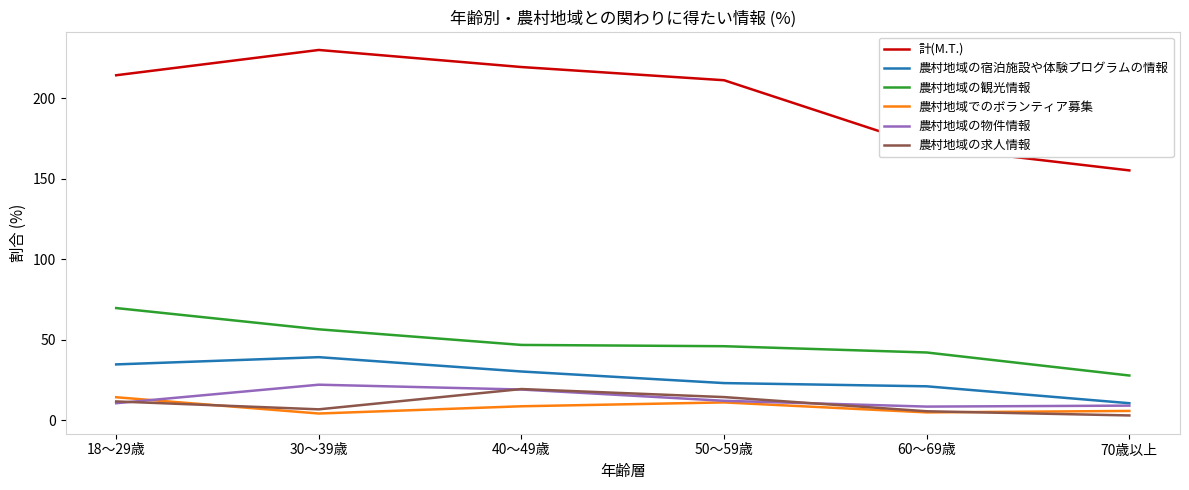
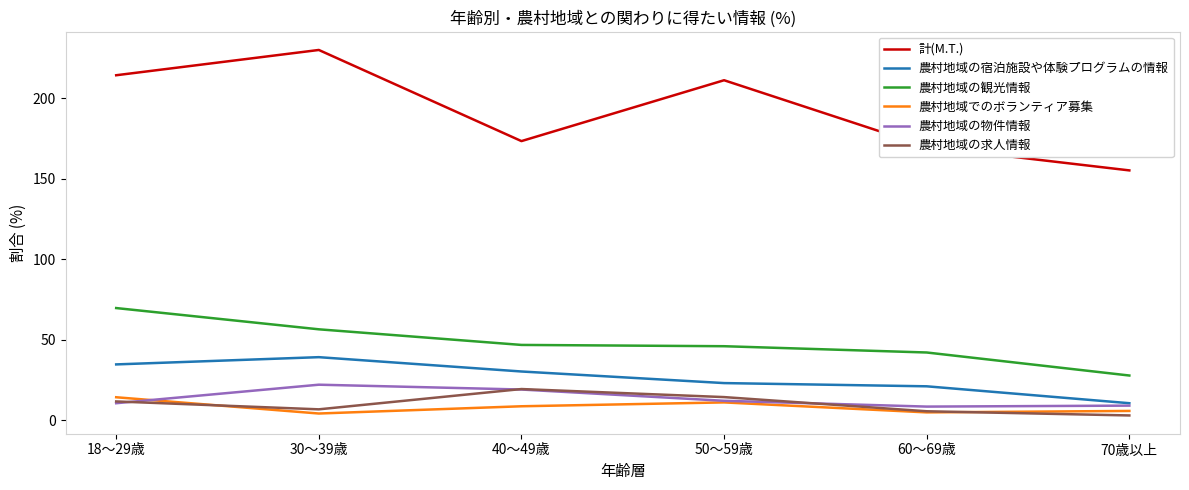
  {
    "計(M.T.)": {
      "18～29歳": 214,
      "30～39歳": 230,
-     "40～49歳": 220,
+     "40～49歳": 174,
      "50～59歳": 211,
      "70歳以上": 155
    },
    "農村地域の宿泊施設や体験プログラムの情報": {
      "18～29歳": 35,
      "30～39歳": 39,
      "40～49歳": 30,
      "50～59歳": 23,
      "60～69歳": 21
    },
    "農村地域の観光情報": {
      "18～29歳": 70,
      "30～39歳": 57,
      "40～49歳": 47,
      "50～59歳": 46,
      "60～69歳": 42,
      "70歳以上": 28
    },
    "農村地域でのボランティア募集": {
      "18～29歳": 14,
      "30～39歳": 4,
      "40～49歳": 9,
      "70歳以上": 6
    },
    "農村地域の物件情報": {
      "30～39歳": 22,
      "60～69歳": 9
    },
    "農村地域の求人情報": {
      "30～39歳": 7,
      "50～59歳": 15,
      "70歳以上": 3
    }
  }
